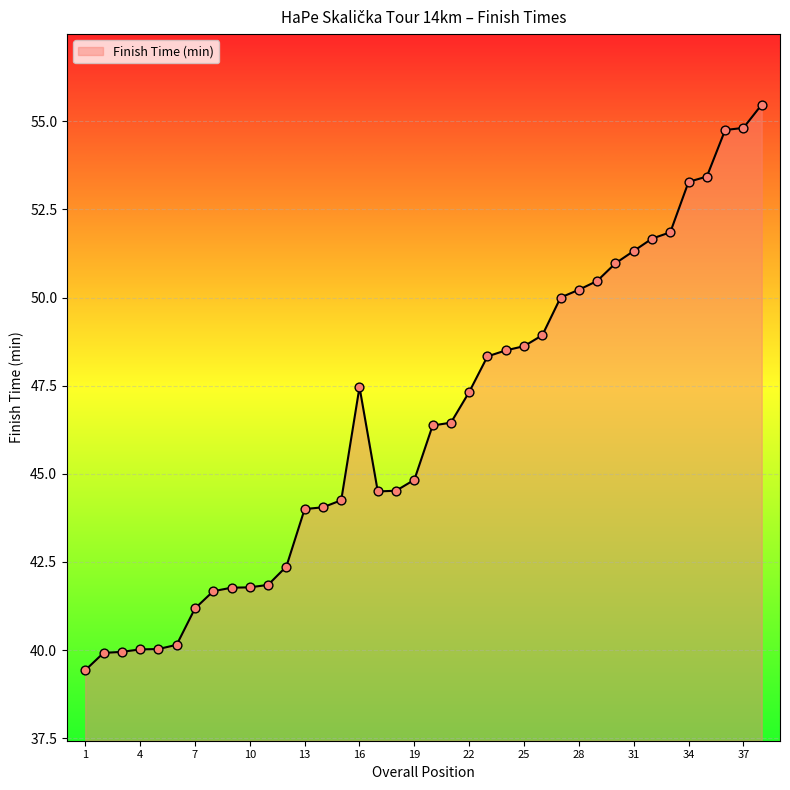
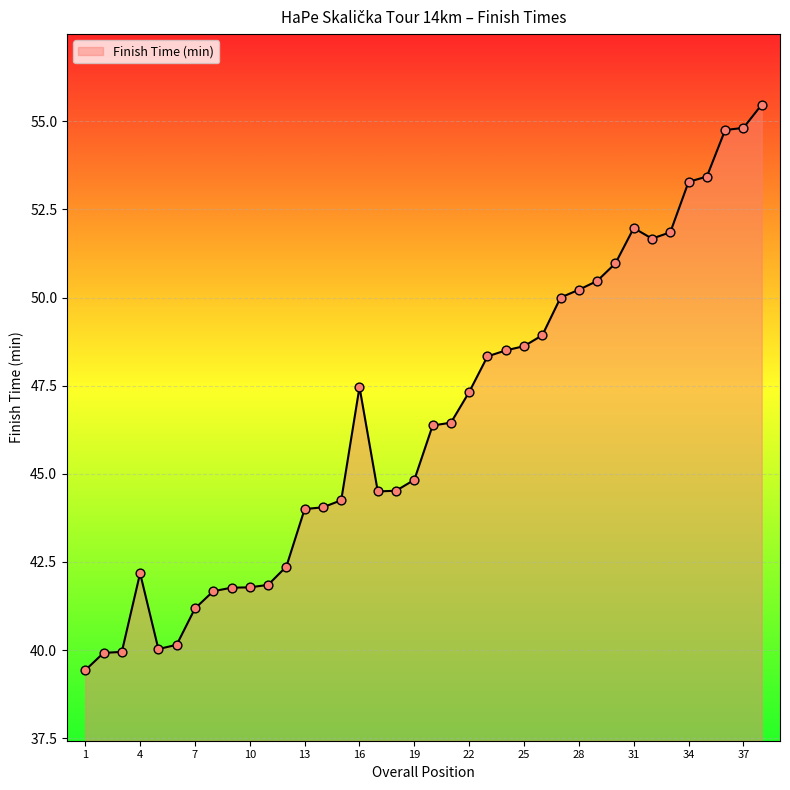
  {
    "1": 39.4,
-   "4": 40.0,
+   "4": 42.2,
    "7": 41.2,
    "10": 41.8,
    "13": 44.0,
    "16": 47.5,
    "19": 44.8,
    "22": 47.3,
    "25": 48.6,
    "28": 50.2,
-   "31": 51.3,
+   "31": 52.0,
    "34": 53.3,
    "37": 54.8
  }
